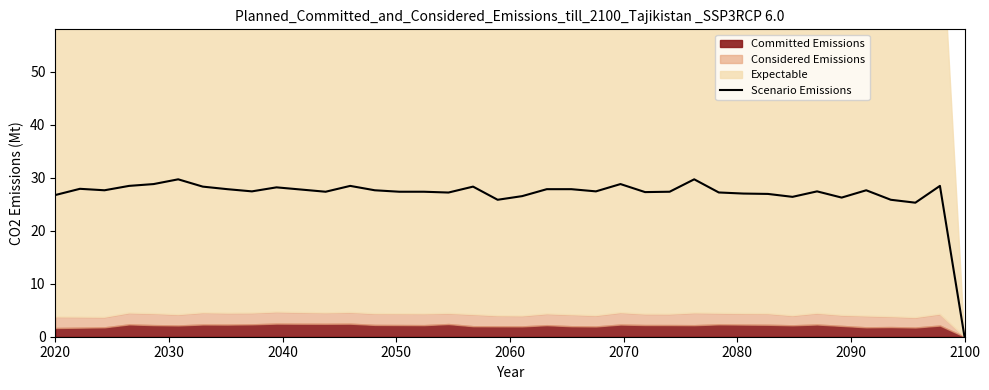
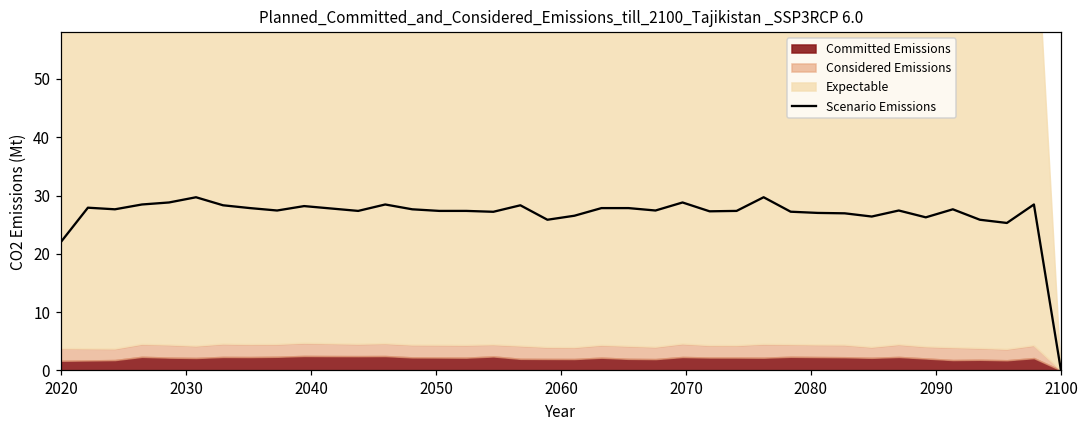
  {
    "Scenario Emissions": {
-     "2020": 27
+     "2020": 22
    },
    "Committed Emissions": {
      "2020": 2
    },
    "Considered Emissions": {
      "2020": 2
    }
  }
